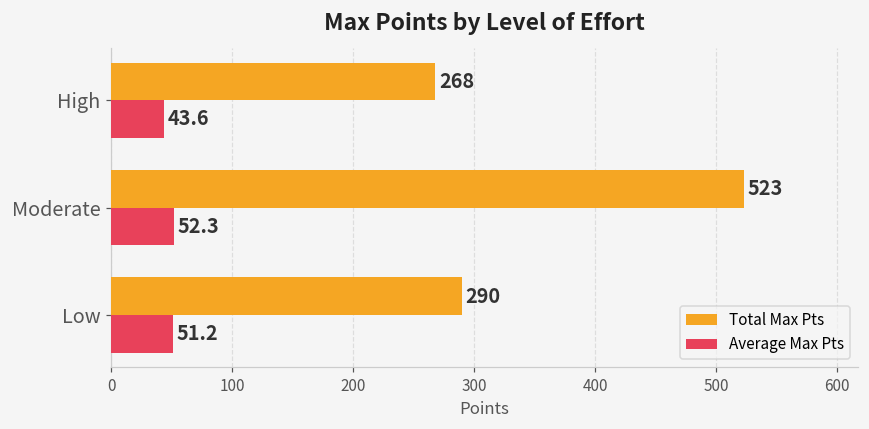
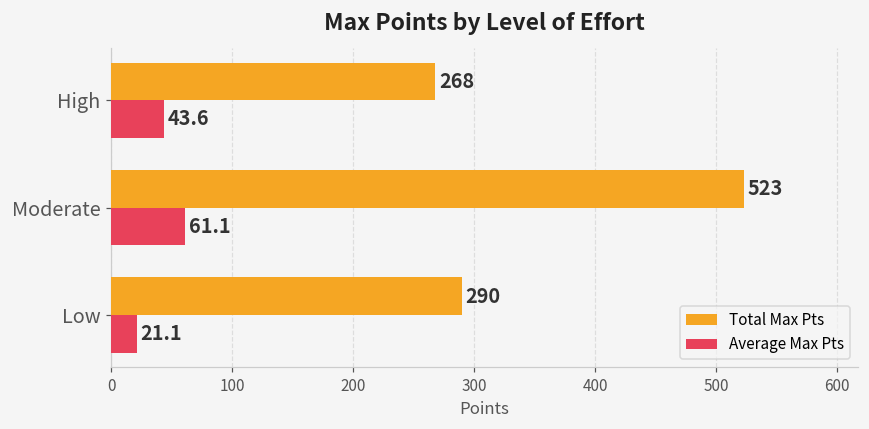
  {
    "Total Max Pts": {
      "High": 268,
      "Moderate": 523,
      "Low": 290
    },
    "Average Max Pts": {
      "High": 43.6,
-     "Moderate": 52.3,
-     "Low": 51.2
+     "Moderate": 61.1,
+     "Low": 21.1
    }
  }
